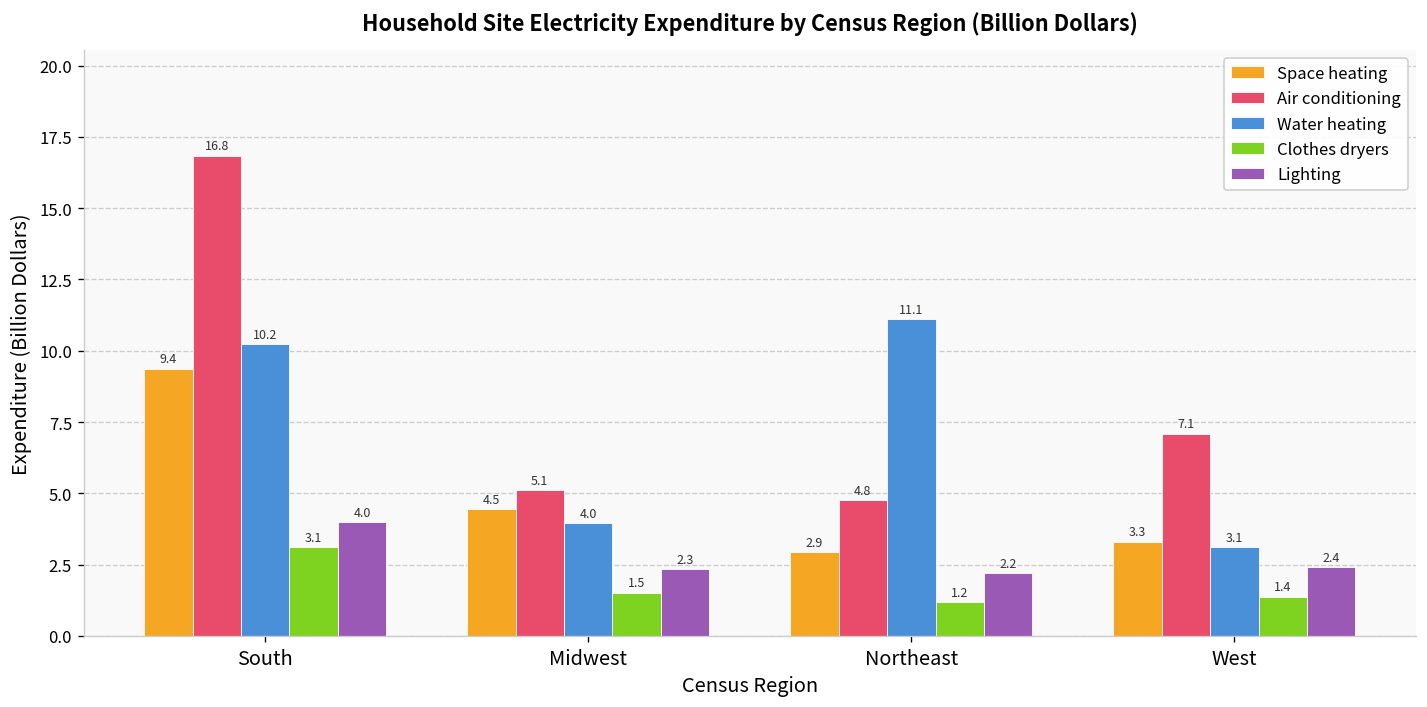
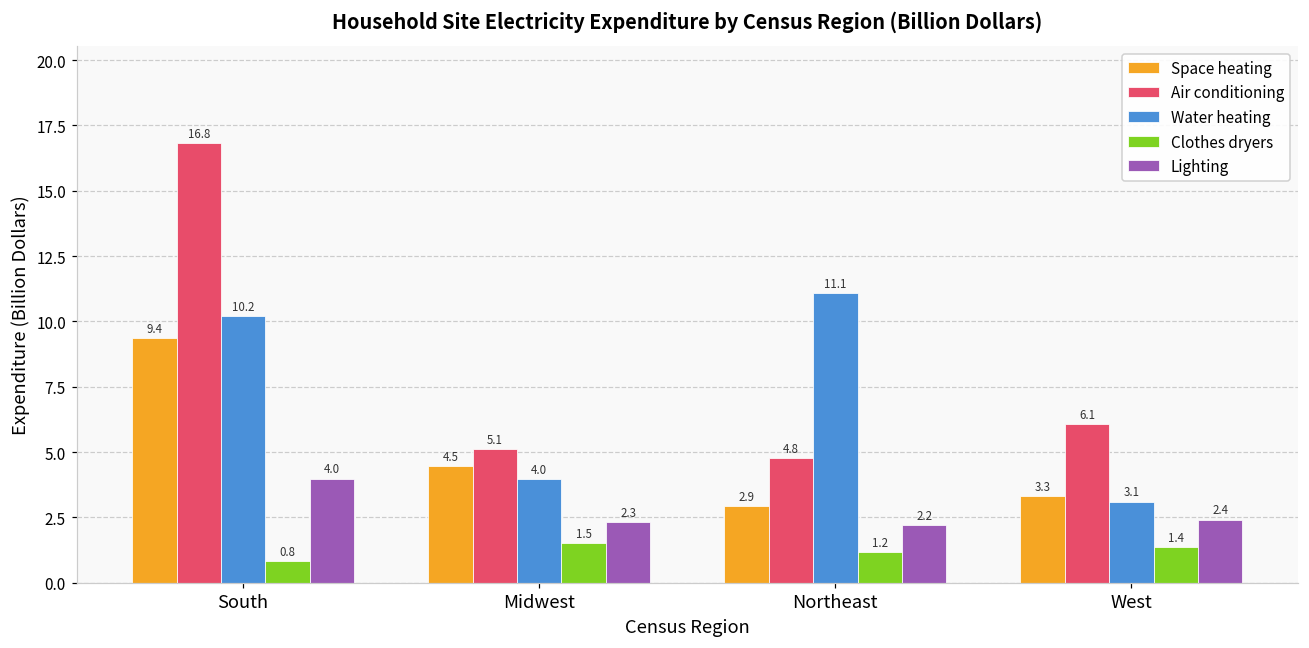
  {
    "Space heating": {
      "South": 9.4,
      "Midwest": 4.5,
      "Northeast": 2.9,
      "West": 3.3
    },
    "Air conditioning": {
      "South": 16.8,
      "Midwest": 5.1,
      "Northeast": 4.8,
-     "West": 7.1
+     "West": 6.1
    },
    "Water heating": {
      "South": 10.2,
      "Midwest": 4.0,
      "Northeast": 11.1,
      "West": 3.1
    },
    "Clothes dryers": {
-     "South": 3.1,
+     "South": 0.8,
      "Midwest": 1.5,
      "Northeast": 1.2,
      "West": 1.4
    },
    "Lighting": {
      "South": 4.0,
      "Midwest": 2.3,
      "Northeast": 2.2,
      "West": 2.4
    }
  }
